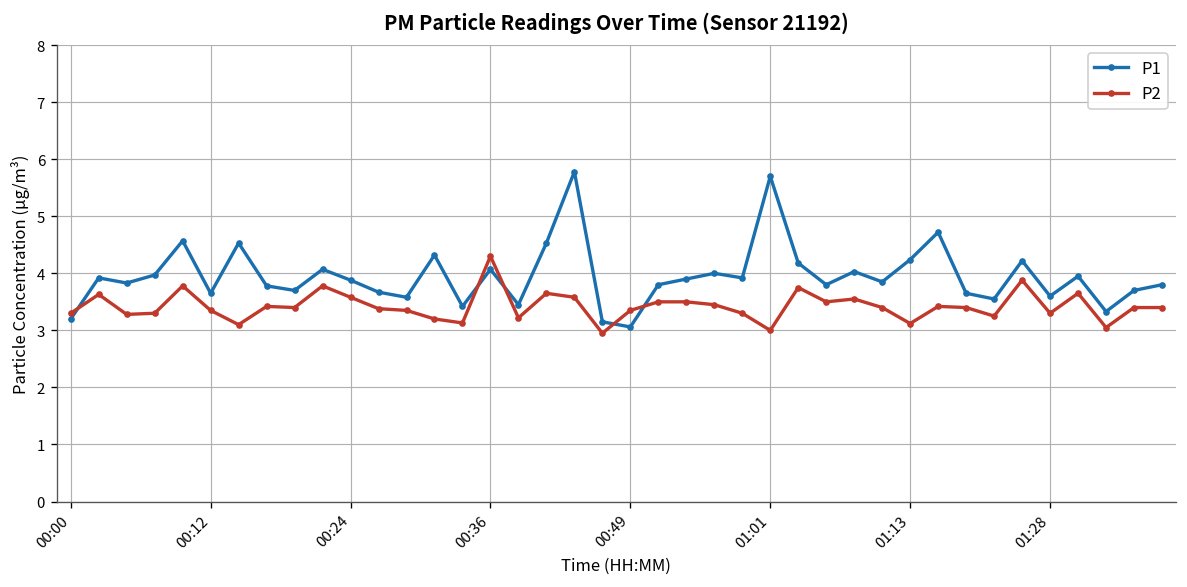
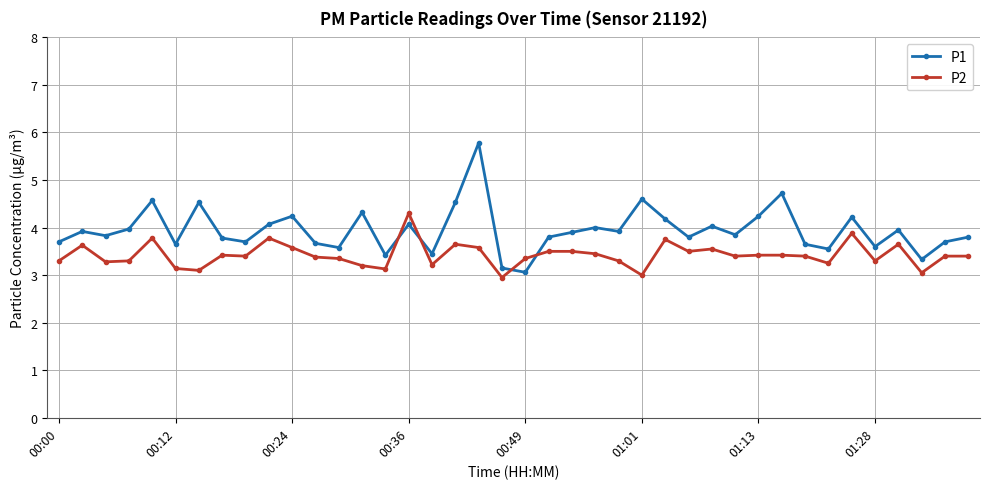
  {
    "P1": {
-     "00:00": 3.2,
+     "00:00": 3.7,
      "00:12": 3.7,
-     "00:24": 3.9,
+     "00:24": 4.2,
      "00:36": 4.1,
      "00:49": 3.1,
-     "01:01": 5.7,
+     "01:01": 4.6,
      "01:13": 4.2,
      "01:28": 3.6
    },
    "P2": {
      "00:00": 3.3,
-     "00:12": 3.4,
+     "00:12": 3.1,
      "00:24": 3.6,
      "00:36": 4.3,
      "00:49": 3.4,
      "01:01": 3.0,
-     "01:13": 3.1,
+     "01:13": 3.4,
      "01:28": 3.3
    }
  }
